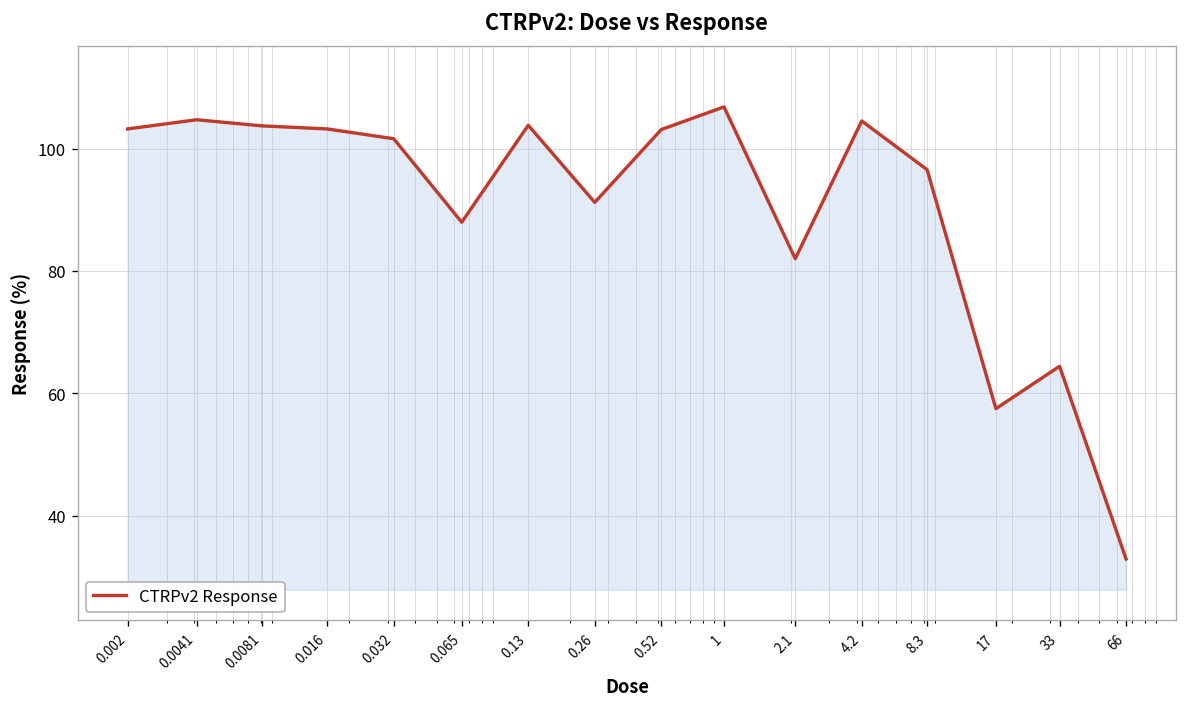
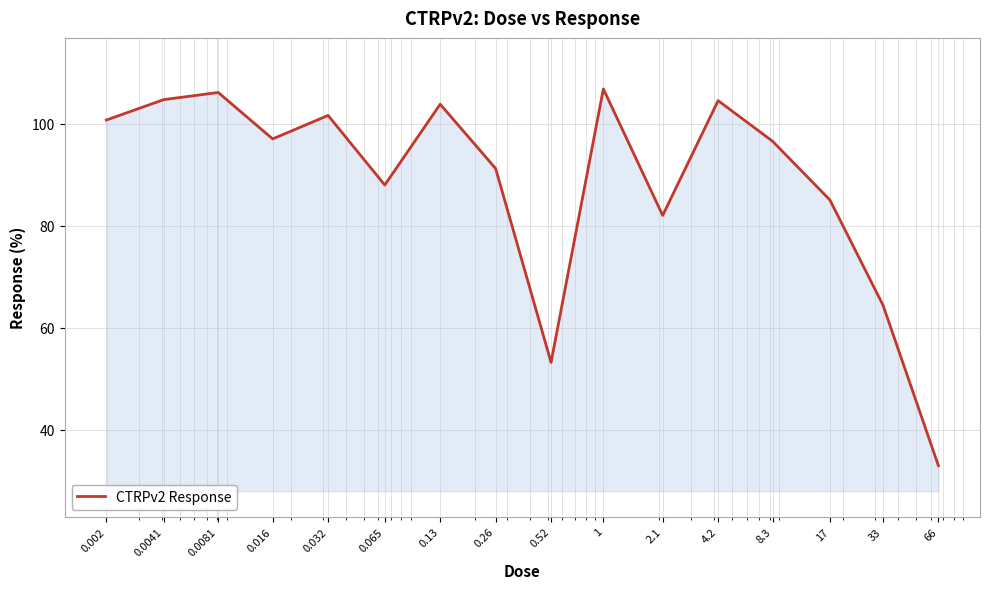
  {
-   "0.002": 103,
+   "0.002": 101,
    "0.0041": 105,
-   "0.0081": 104,
-   "0.016": 103,
+   "0.0081": 106,
+   "0.016": 97,
    "0.032": 102,
    "0.065": 88,
    "0.13": 104,
    "0.26": 91,
-   "0.52": 103,
+   "0.52": 53,
    "1": 107,
    "2.1": 82,
    "4.2": 105,
    "8.3": 97,
-   "17": 58,
+   "17": 85,
    "33": 64,
    "66": 33
  }
